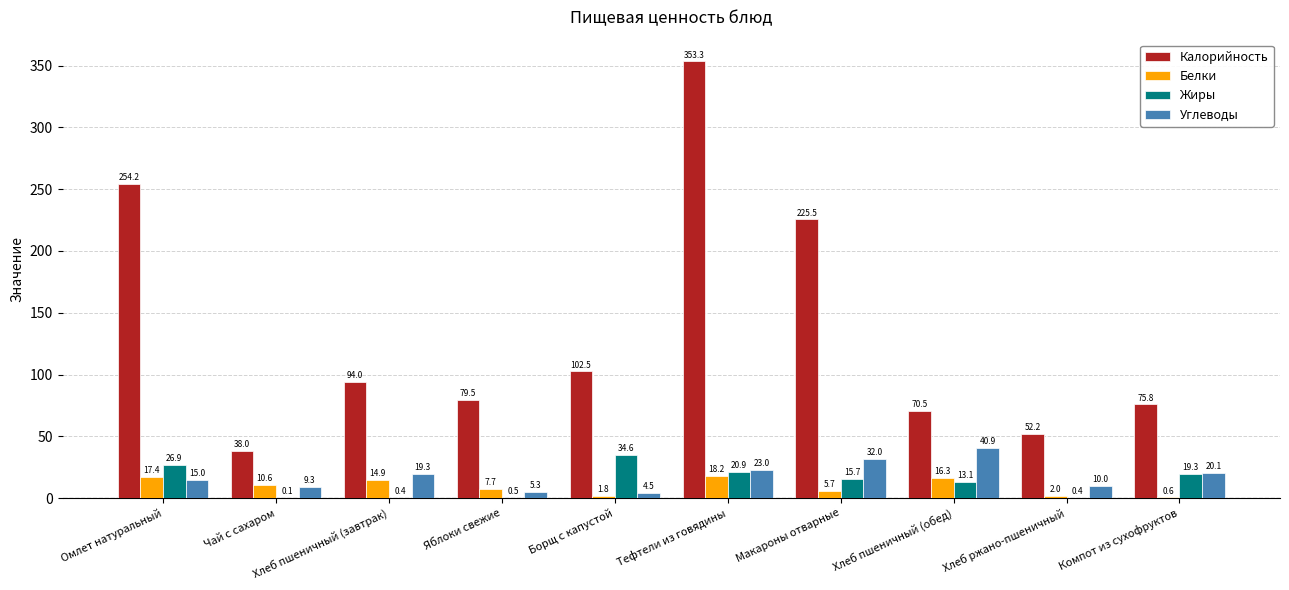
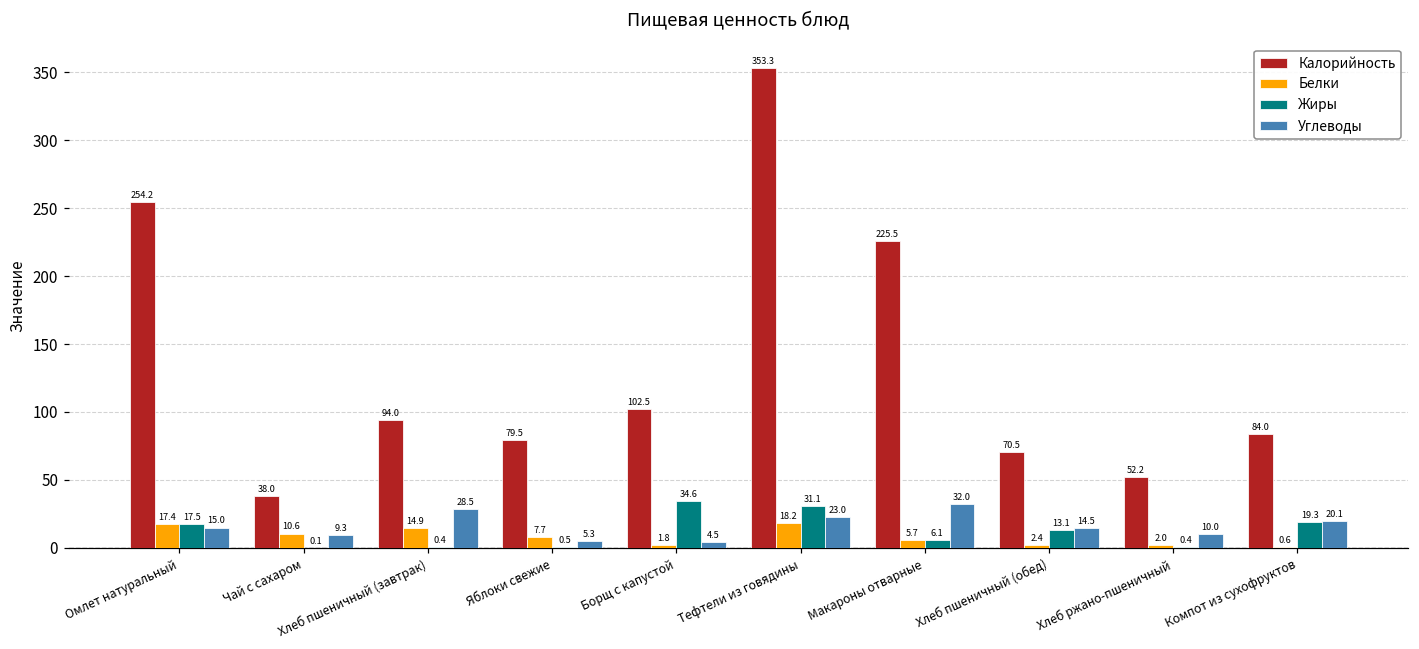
  {
    "Калорийность": {
      "Омлет натуральный": 254.2,
      "Чай с сахаром": 38.0,
      "Хлеб пшеничный (завтрак)": 94.0,
      "Яблоки свежие": 79.5,
      "Борщ с капустой": 102.5,
      "Тефтели из говядины": 353.3,
      "Макароны отварные": 225.5,
      "Хлеб пшеничный (обед)": 70.5,
      "Хлеб ржано-пшеничный": 52.2,
-     "Компот из сухофруктов": 75.8
+     "Компот из сухофруктов": 84.0
    },
    "Белки": {
      "Омлет натуральный": 17.4,
      "Чай с сахаром": 10.6,
      "Хлеб пшеничный (завтрак)": 14.9,
      "Яблоки свежие": 7.7,
      "Борщ с капустой": 1.8,
      "Тефтели из говядины": 18.2,
      "Макароны отварные": 5.7,
-     "Хлеб пшеничный (обед)": 16.3,
+     "Хлеб пшеничный (обед)": 2.4,
      "Хлеб ржано-пшеничный": 2.0,
      "Компот из сухофруктов": 0.6
    },
    "Жиры": {
-     "Омлет натуральный": 26.9,
+     "Омлет натуральный": 17.5,
      "Чай с сахаром": 0.1,
      "Хлеб пшеничный (завтрак)": 0.4,
      "Яблоки свежие": 0.5,
      "Борщ с капустой": 34.6,
-     "Тефтели из говядины": 20.9,
-     "Макароны отварные": 15.7,
+     "Тефтели из говядины": 31.1,
+     "Макароны отварные": 6.1,
      "Хлеб пшеничный (обед)": 13.1,
      "Хлеб ржано-пшеничный": 0.4,
      "Компот из сухофруктов": 19.3
    },
    "Углеводы": {
      "Омлет натуральный": 15.0,
      "Чай с сахаром": 9.3,
-     "Хлеб пшеничный (завтрак)": 19.3,
+     "Хлеб пшеничный (завтрак)": 28.5,
      "Яблоки свежие": 5.3,
      "Борщ с капустой": 4.5,
      "Тефтели из говядины": 23.0,
      "Макароны отварные": 32.0,
-     "Хлеб пшеничный (обед)": 40.9,
+     "Хлеб пшеничный (обед)": 14.5,
      "Хлеб ржано-пшеничный": 10.0,
      "Компот из сухофруктов": 20.1
    }
  }
